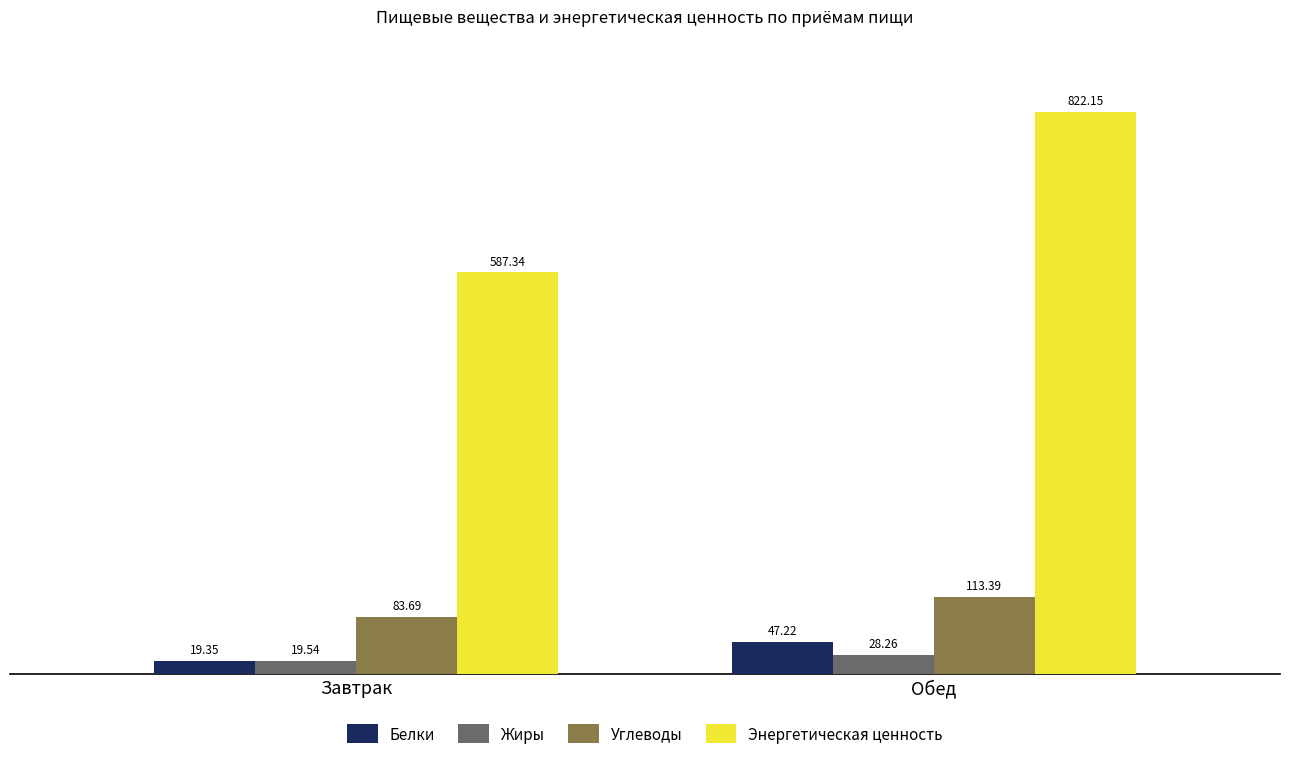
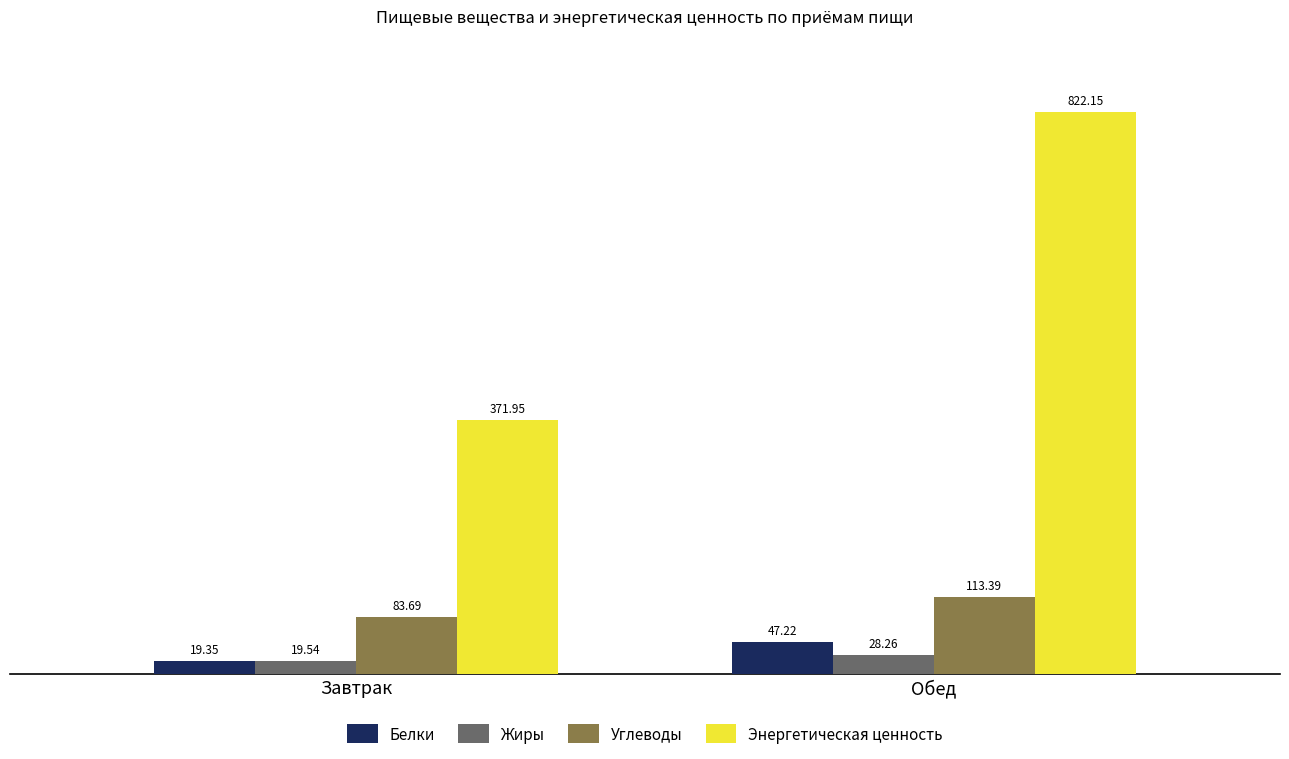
  {
    "Белки": {
      "Завтрак": 19.35,
      "Обед": 47.22
    },
    "Энергетическая ценность": {
-     "Завтрак": 587.34,
+     "Завтрак": 371.95,
      "Обед": 822.15
    }
  }
